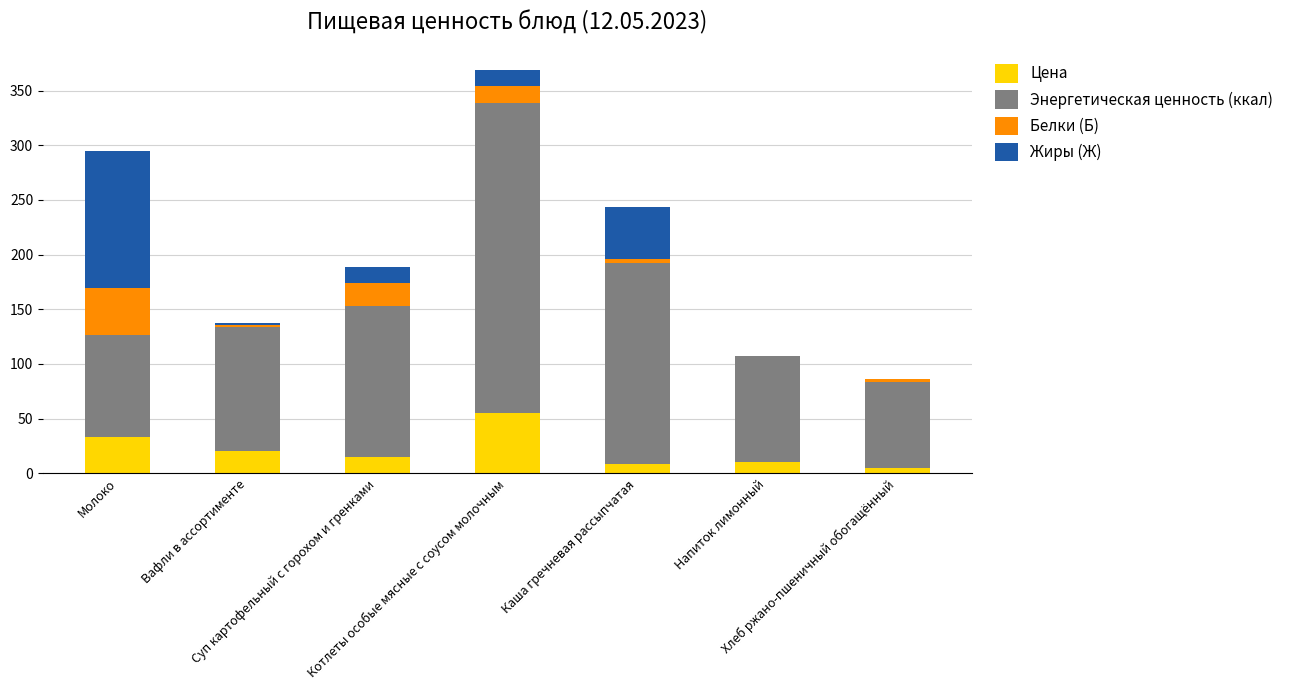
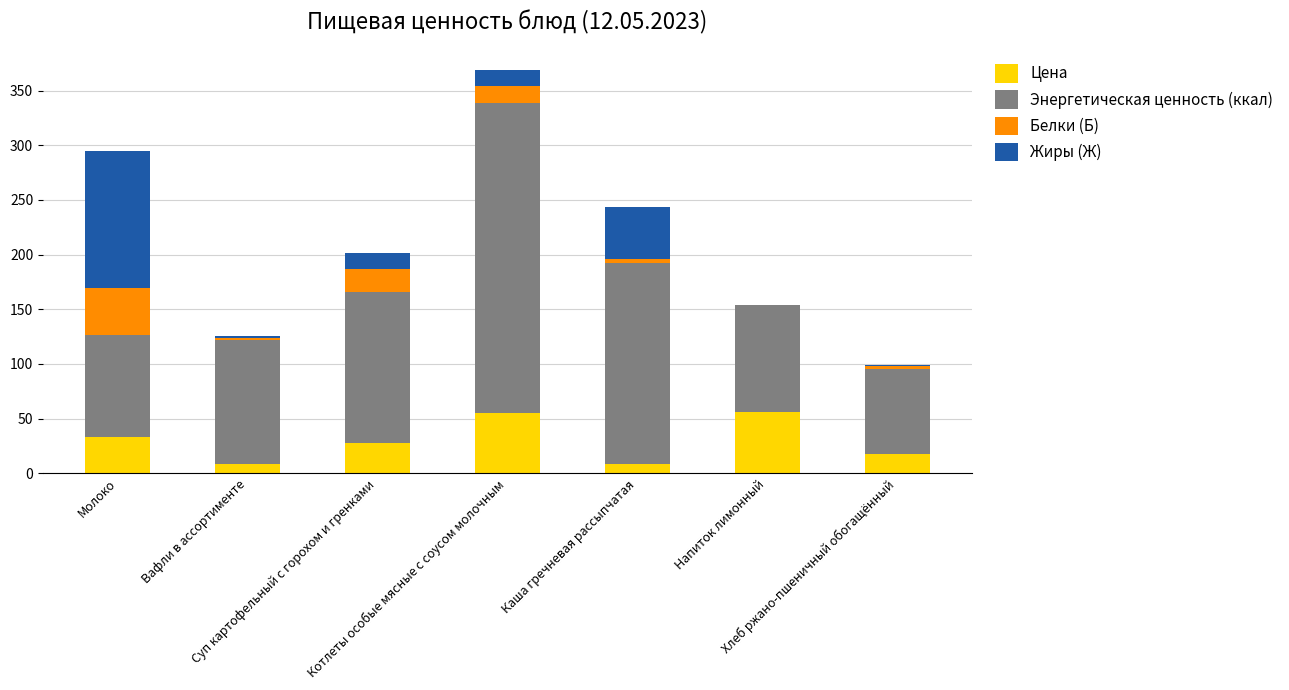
  {
    "Цена": {
      "Молоко": 34,
-     "Вафли в ассортименте": 20,
-     "Суп картофельный с горохом и гренками": 15,
+     "Вафли в ассортименте": 8,
+     "Суп картофельный с горохом и гренками": 28,
      "Котлеты особые мясные с соусом молочным": 55,
      "Каша гречневая рассыпчатая": 9,
-     "Напиток лимонный": 10,
-     "Хлеб ржано-пшеничный обогащённый": 5
+     "Напиток лимонный": 56,
+     "Хлеб ржано-пшеничный обогащённый": 18
    },
    "Энергетическая ценность (ккал)": {
      "Молоко": 93,
      "Вафли в ассортименте": 114,
      "Суп картофельный с горохом и гренками": 138,
      "Котлеты особые мясные с соусом молочным": 284,
      "Каша гречневая рассыпчатая": 184,
      "Напиток лимонный": 98,
      "Хлеб ржано-пшеничный обогащённый": 78
    },
    "Белки (Б)": {
      "Молоко": 43,
      "Суп картофельный с горохом и гренками": 21,
      "Котлеты особые мясные с соусом молочным": 15,
      "Каша гречневая рассыпчатая": 4,
      "Хлеб ржано-пшеничный обогащённый": 3
    },
    "Жиры (Ж)": {
      "Молоко": 126,
      "Суп картофельный с горохом и гренками": 15,
      "Котлеты особые мясные с соусом молочным": 15,
      "Каша гречневая рассыпчатая": 48,
      "Напиток лимонный": 0
    }
  }
